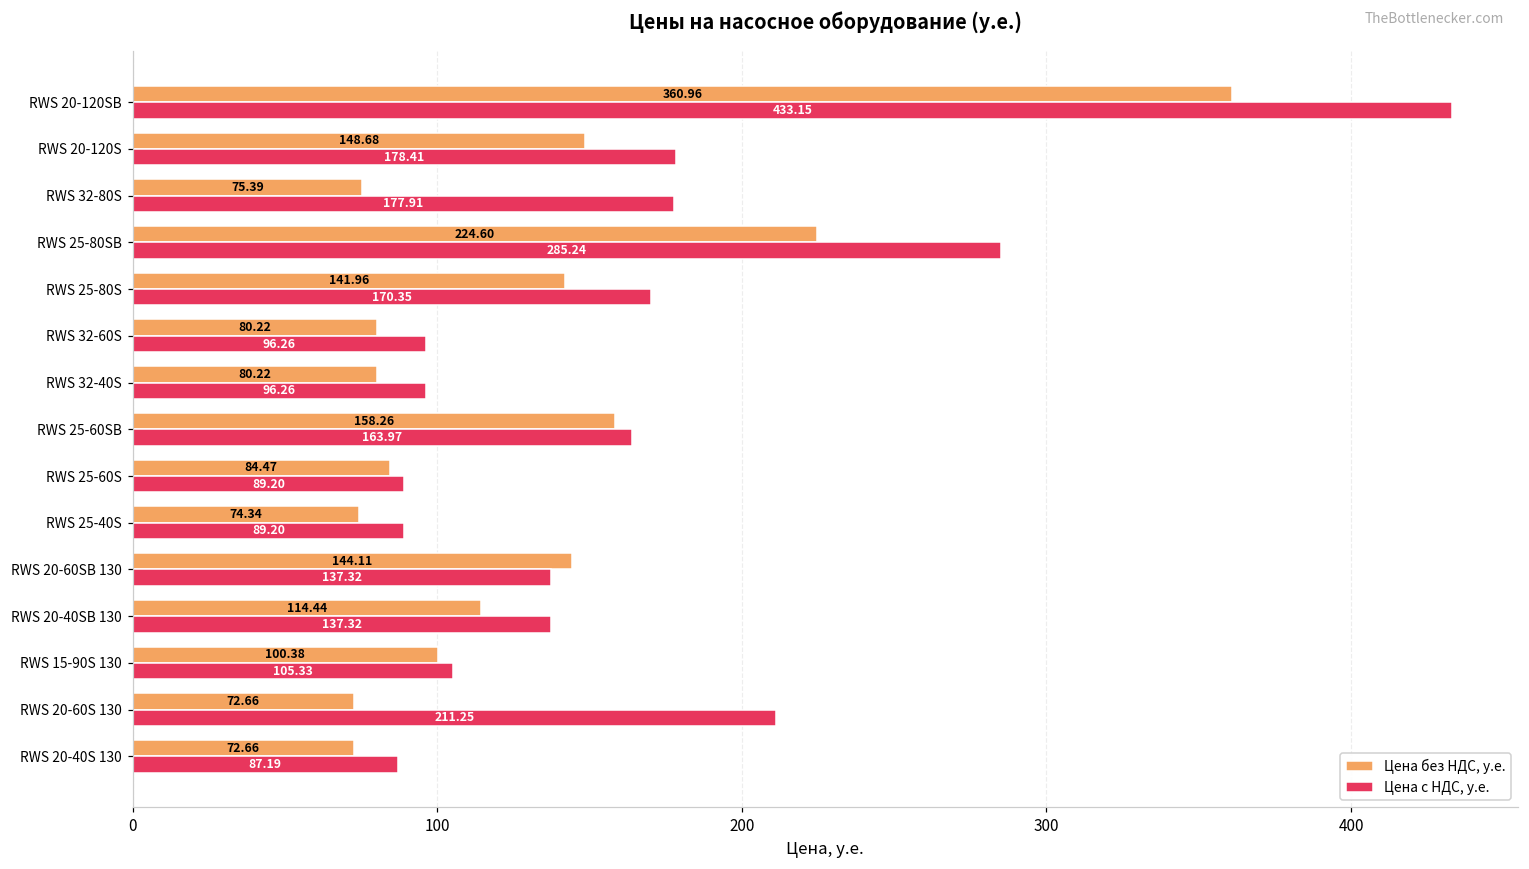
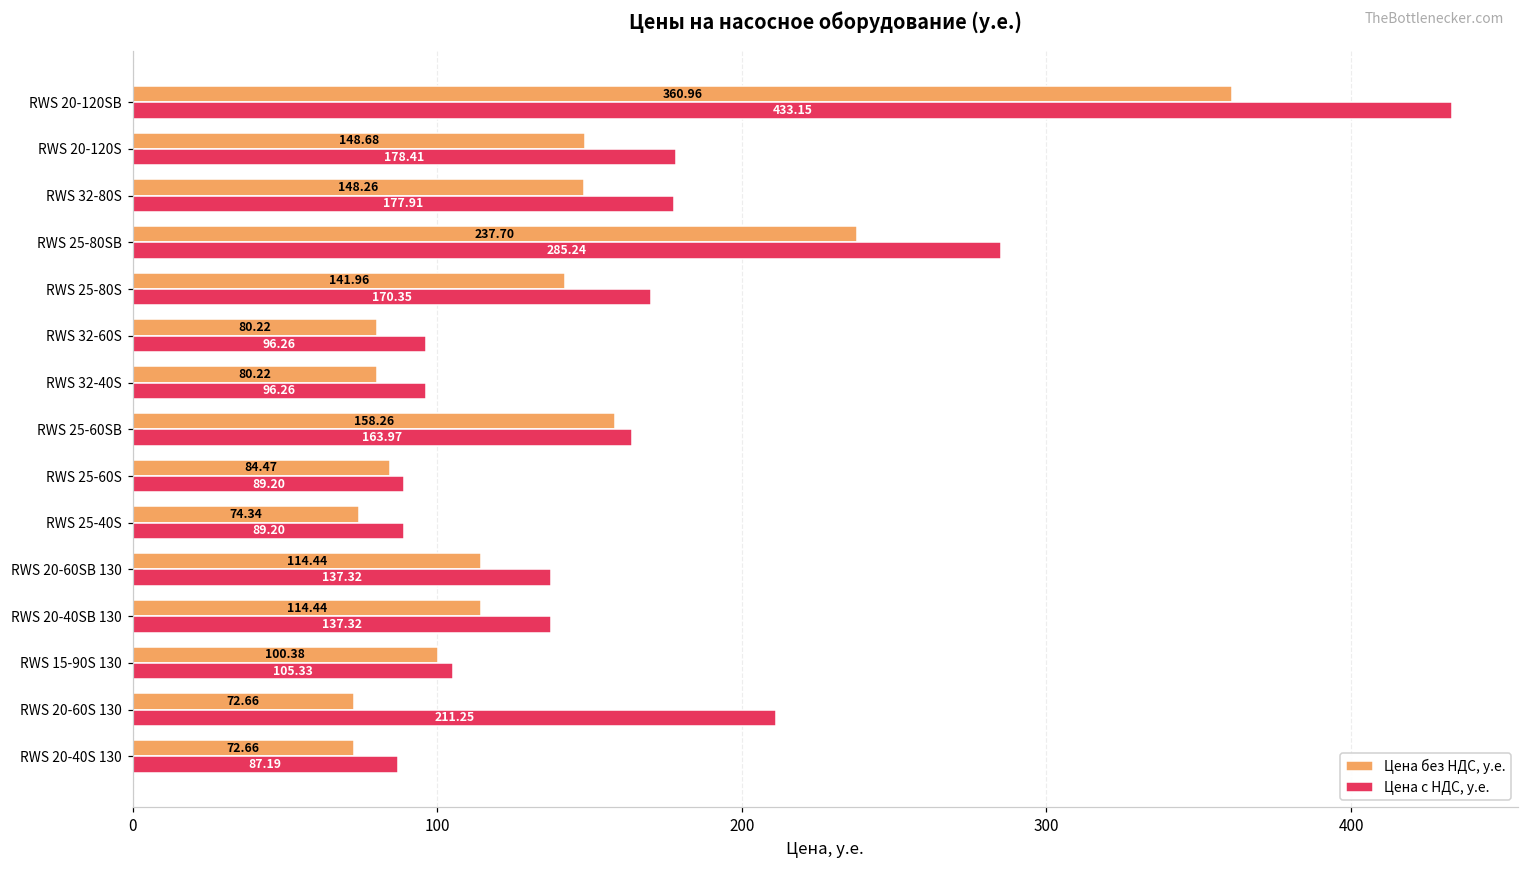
  {
    "Цена без НДС, у.е.": {
      "RWS 20-120SB": 360.96,
      "RWS 20-120S": 148.68,
-     "RWS 32-80S": 75.39,
-     "RWS 25-80SB": 224.60,
+     "RWS 32-80S": 148.26,
+     "RWS 25-80SB": 237.70,
      "RWS 25-80S": 141.96,
      "RWS 32-60S": 80.22,
      "RWS 32-40S": 80.22,
      "RWS 25-60SB": 158.26,
      "RWS 25-60S": 84.47,
      "RWS 25-40S": 74.34,
-     "RWS 20-60SB 130": 144.11,
+     "RWS 20-60SB 130": 114.44,
      "RWS 20-40SB 130": 114.44,
      "RWS 15-90S 130": 100.38,
      "RWS 20-60S 130": 72.66,
      "RWS 20-40S 130": 72.66
    },
    "Цена с НДС, у.е.": {
      "RWS 20-120SB": 433.15,
      "RWS 20-120S": 178.41,
      "RWS 32-80S": 177.91,
      "RWS 25-80SB": 285.24,
      "RWS 25-80S": 170.35,
      "RWS 32-60S": 96.26,
      "RWS 32-40S": 96.26,
      "RWS 25-60SB": 163.97,
      "RWS 25-60S": 89.20,
      "RWS 25-40S": 89.20,
      "RWS 20-60SB 130": 137.32,
      "RWS 20-40SB 130": 137.32,
      "RWS 15-90S 130": 105.33,
      "RWS 20-60S 130": 211.25,
      "RWS 20-40S 130": 87.19
    }
  }
